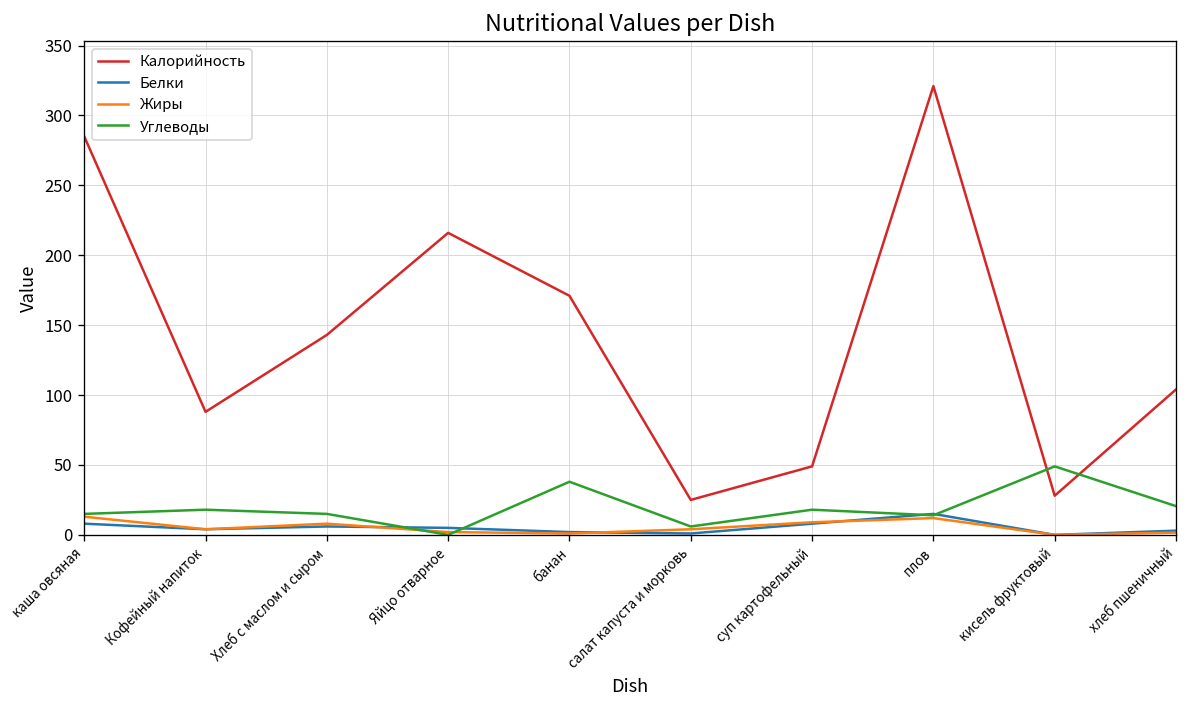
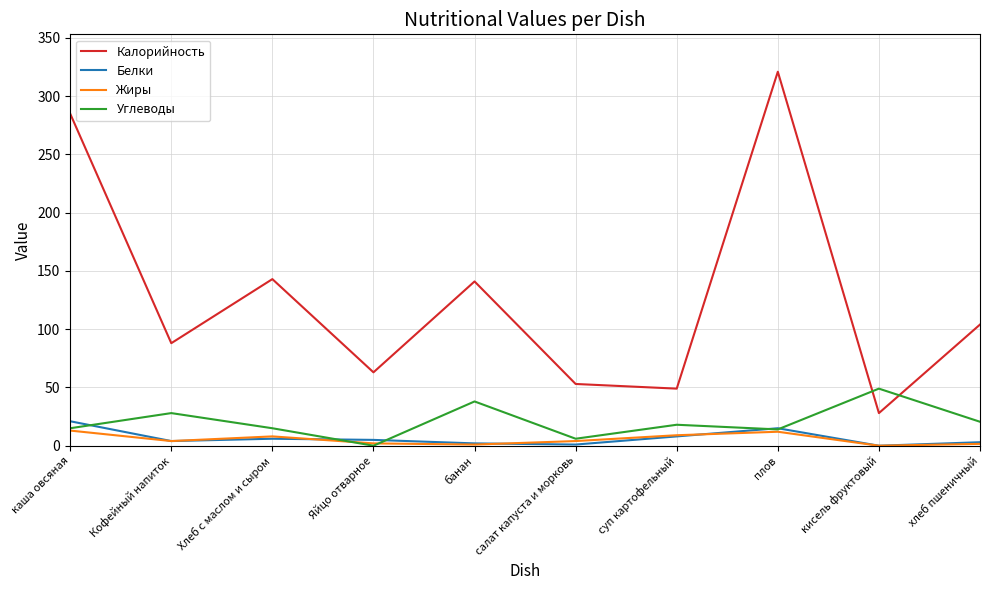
  {
    "Калорийность": {
      "каша овсяная": 285,
      "Кофейный напиток": 88,
      "Хлеб с маслом и сыром": 143,
-     "Яйцо отварное": 216,
-     "банан": 171,
-     "салат капуста и морковь": 25,
+     "Яйцо отварное": 63,
+     "банан": 141,
+     "салат капуста и морковь": 53,
      "суп картофельный": 49,
      "плов": 321,
      "кисель фруктовый": 28,
      "хлеб пшеничный": 104
    },
    "Белки": {
-     "каша овсяная": 8,
+     "каша овсяная": 21,
      "Яйцо отварное": 5,
      "салат капуста и морковь": 1
    },
    "Углеводы": {
-     "Кофейный напиток": 18,
+     "Кофейный напиток": 28,
      "Хлеб с маслом и сыром": 15,
      "банан": 38,
      "суп картофельный": 18,
      "кисель фруктовый": 49,
      "хлеб пшеничный": 21
    }
  }
